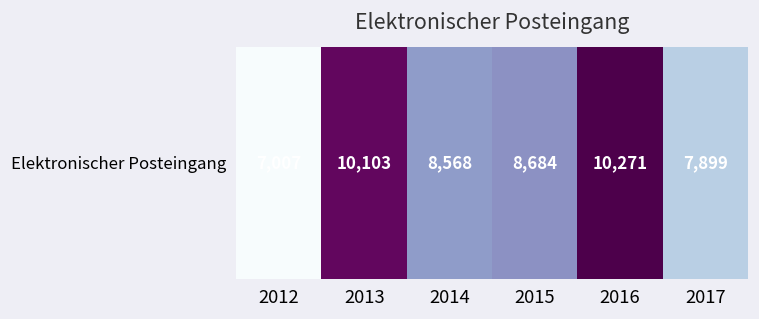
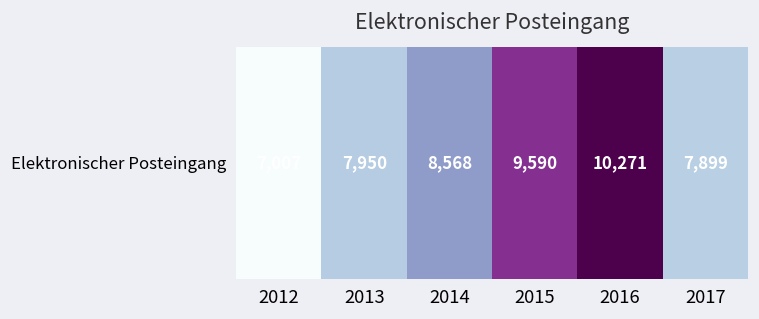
  {
    "Elektronischer Posteingang": {
-     "2013": "10,103",
+     "2013": "7,950",
      "2014": "8,568",
-     "2015": "8,684",
+     "2015": "9,590",
      "2016": "10,271",
      "2017": "7,899"
    }
  }
